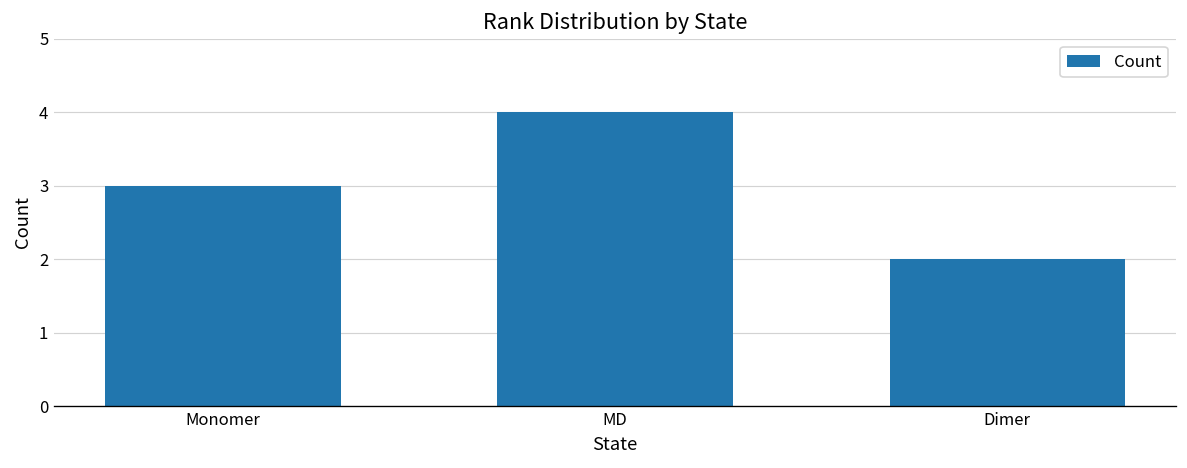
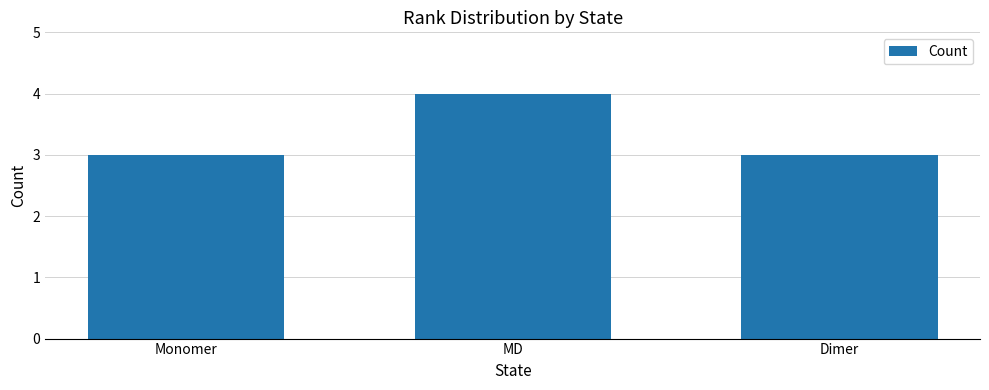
  {
    "Monomer": 3,
    "MD": 4,
-   "Dimer": 2
+   "Dimer": 3
  }
